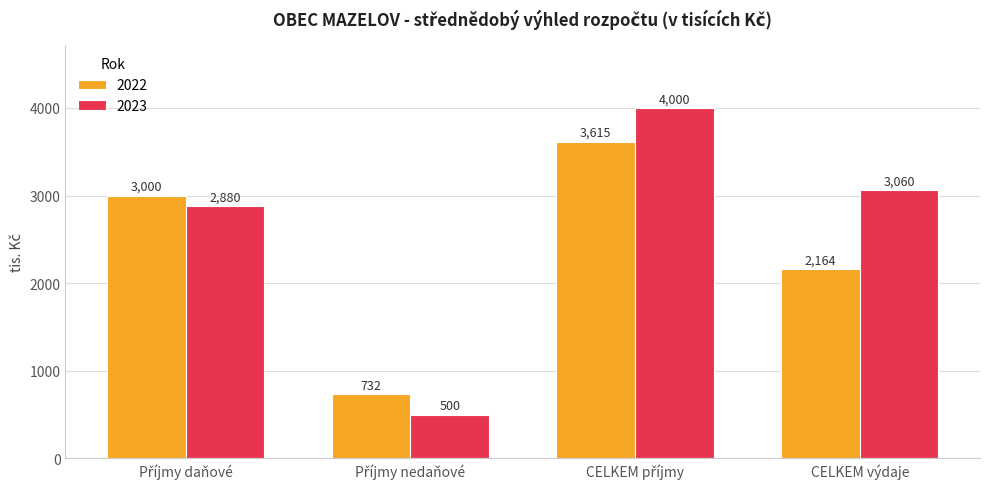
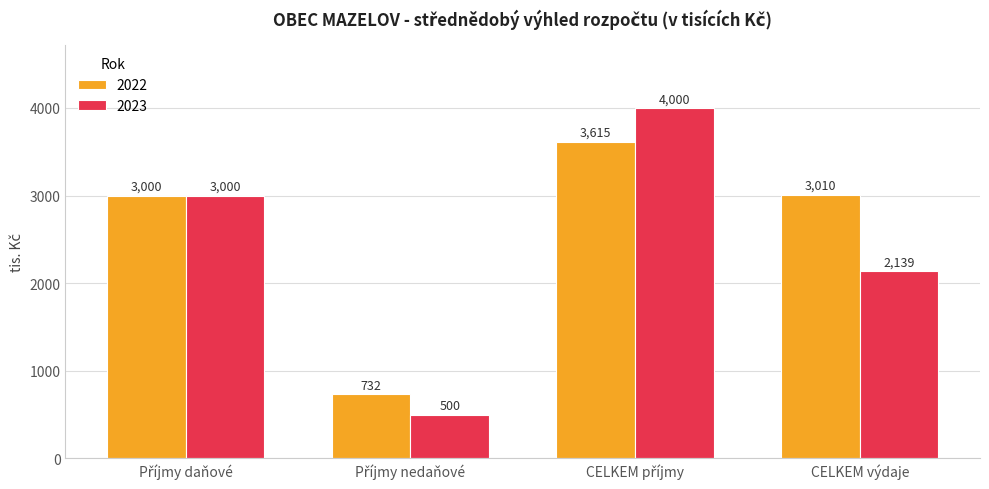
  {
    "2022": {
      "Příjmy daňové": "3,000",
      "Příjmy nedaňové": "732",
      "CELKEM příjmy": "3,615",
-     "CELKEM výdaje": "2,164"
+     "CELKEM výdaje": "3,010"
    },
    "2023": {
-     "Příjmy daňové": "2,880",
+     "Příjmy daňové": "3,000",
      "Příjmy nedaňové": "500",
      "CELKEM příjmy": "4,000",
-     "CELKEM výdaje": "3,060"
+     "CELKEM výdaje": "2,139"
    }
  }
